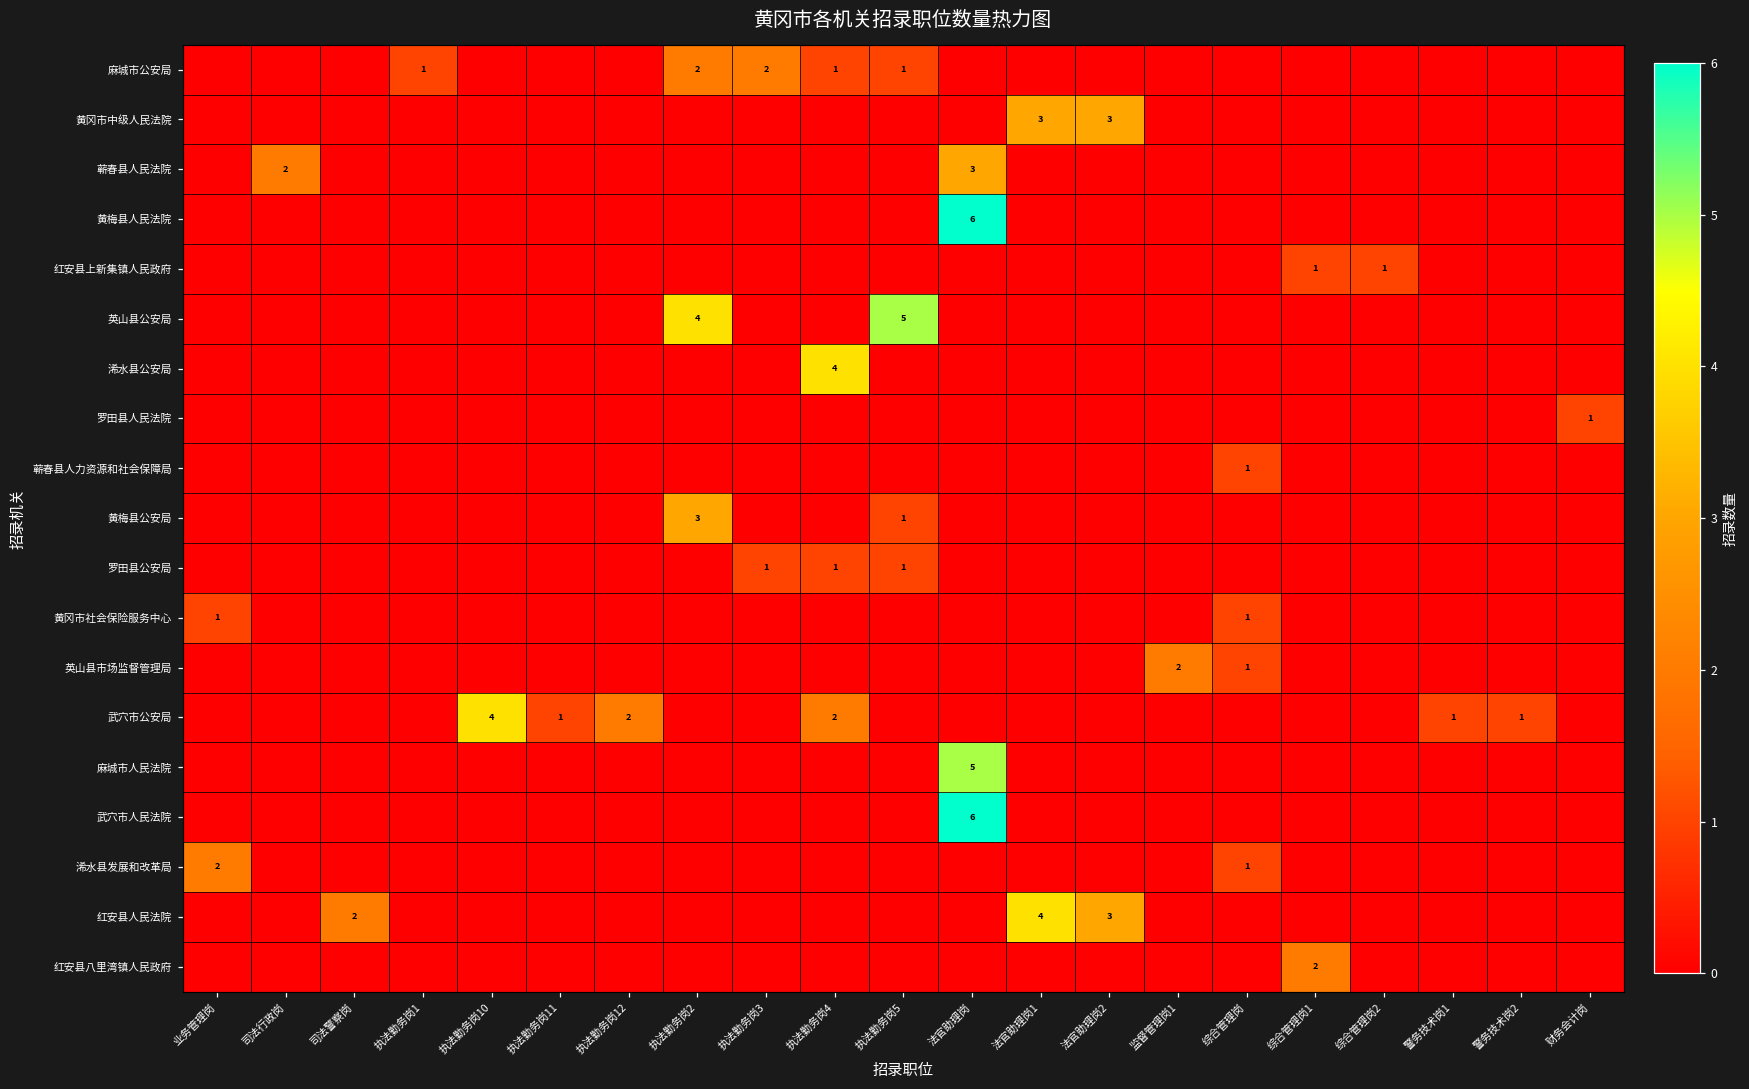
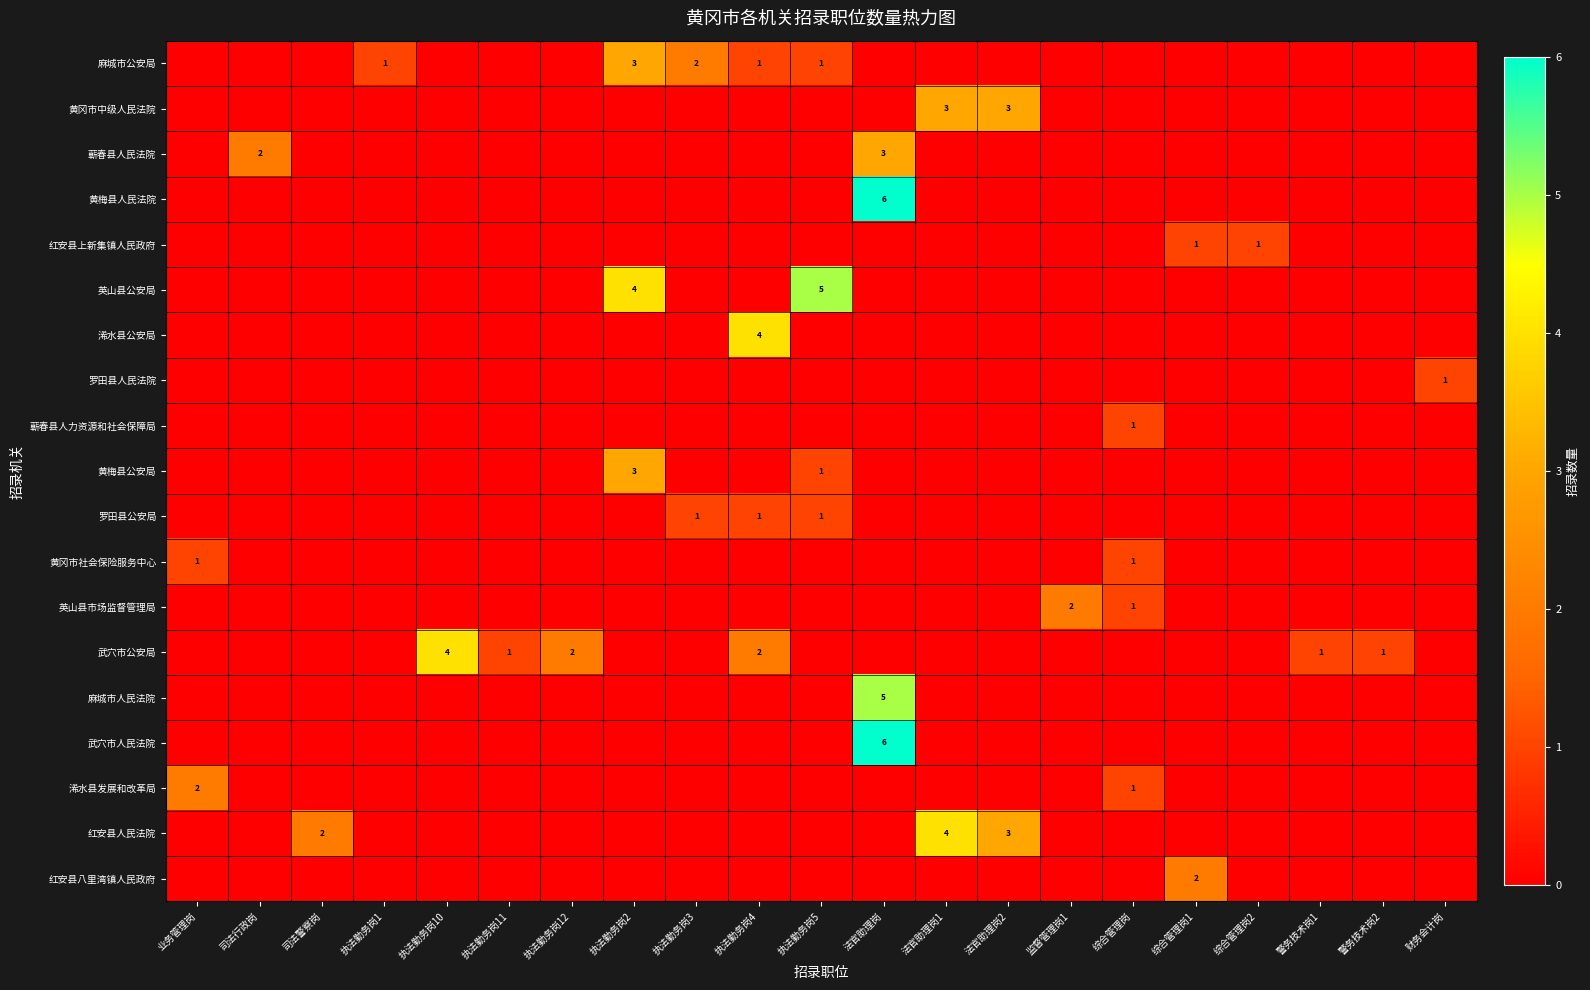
  {
    "麻城市公安局": {
      "执法勤务岗1": 1,
-     "执法勤务岗2": 2,
+     "执法勤务岗2": 3,
      "执法勤务岗3": 2,
      "执法勤务岗4": 1,
      "执法勤务岗5": 1
    },
    "黄冈市中级人民法院": {
      "法官助理岗1": 3,
      "法官助理岗2": 3
    },
    "蕲春县人民法院": {
      "司法行政岗": 2,
      "法官助理岗": 3
    },
    "黄梅县人民法院": {
      "法官助理岗": 6
    },
    "红安县上新集镇人民政府": {
      "综合管理岗1": 1,
      "综合管理岗2": 1
    },
    "英山县公安局": {
      "执法勤务岗2": 4,
      "执法勤务岗5": 5
    },
    "浠水县公安局": {
      "执法勤务岗4": 4
    },
    "罗田县人民法院": {
      "财务会计岗": 1
    },
    "蕲春县人力资源和社会保障局": {
      "综合管理岗": 1
    },
    "黄梅县公安局": {
      "执法勤务岗2": 3,
      "执法勤务岗5": 1
    },
    "罗田县公安局": {
      "执法勤务岗3": 1,
      "执法勤务岗4": 1,
      "执法勤务岗5": 1
    },
    "黄冈市社会保险服务中心": {
      "业务管理岗": 1,
      "综合管理岗": 1
    },
    "英山县市场监督管理局": {
      "监督管理岗1": 2,
      "综合管理岗": 1
    },
    "武穴市公安局": {
      "执法勤务岗10": 4,
      "执法勤务岗11": 1,
      "执法勤务岗12": 2,
      "执法勤务岗4": 2,
      "警务技术岗1": 1,
      "警务技术岗2": 1
    },
    "麻城市人民法院": {
      "法官助理岗": 5
    },
    "武穴市人民法院": {
      "法官助理岗": 6
    },
    "浠水县发展和改革局": {
      "业务管理岗": 2,
      "综合管理岗": 1
    },
    "红安县人民法院": {
      "司法警察岗": 2,
      "法官助理岗1": 4,
      "法官助理岗2": 3
    },
    "红安县八里湾镇人民政府": {
      "综合管理岗1": 2
    }
  }
